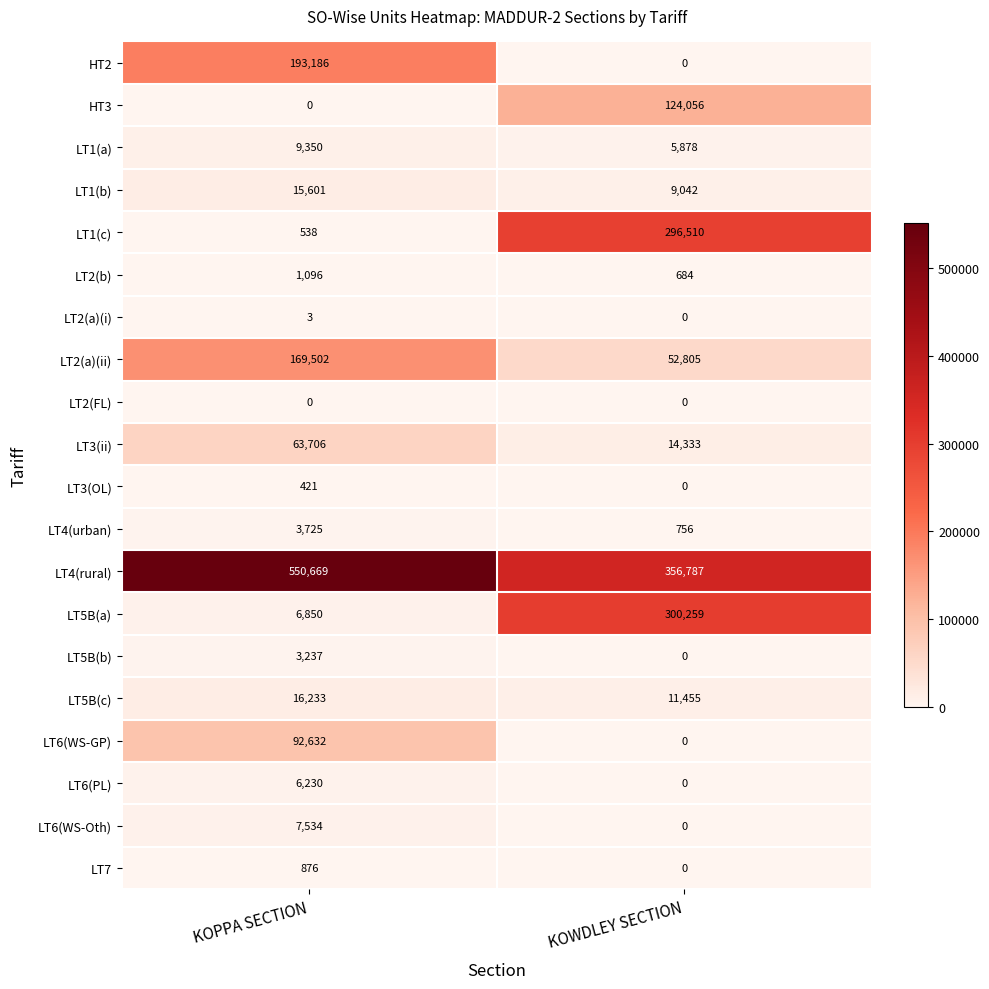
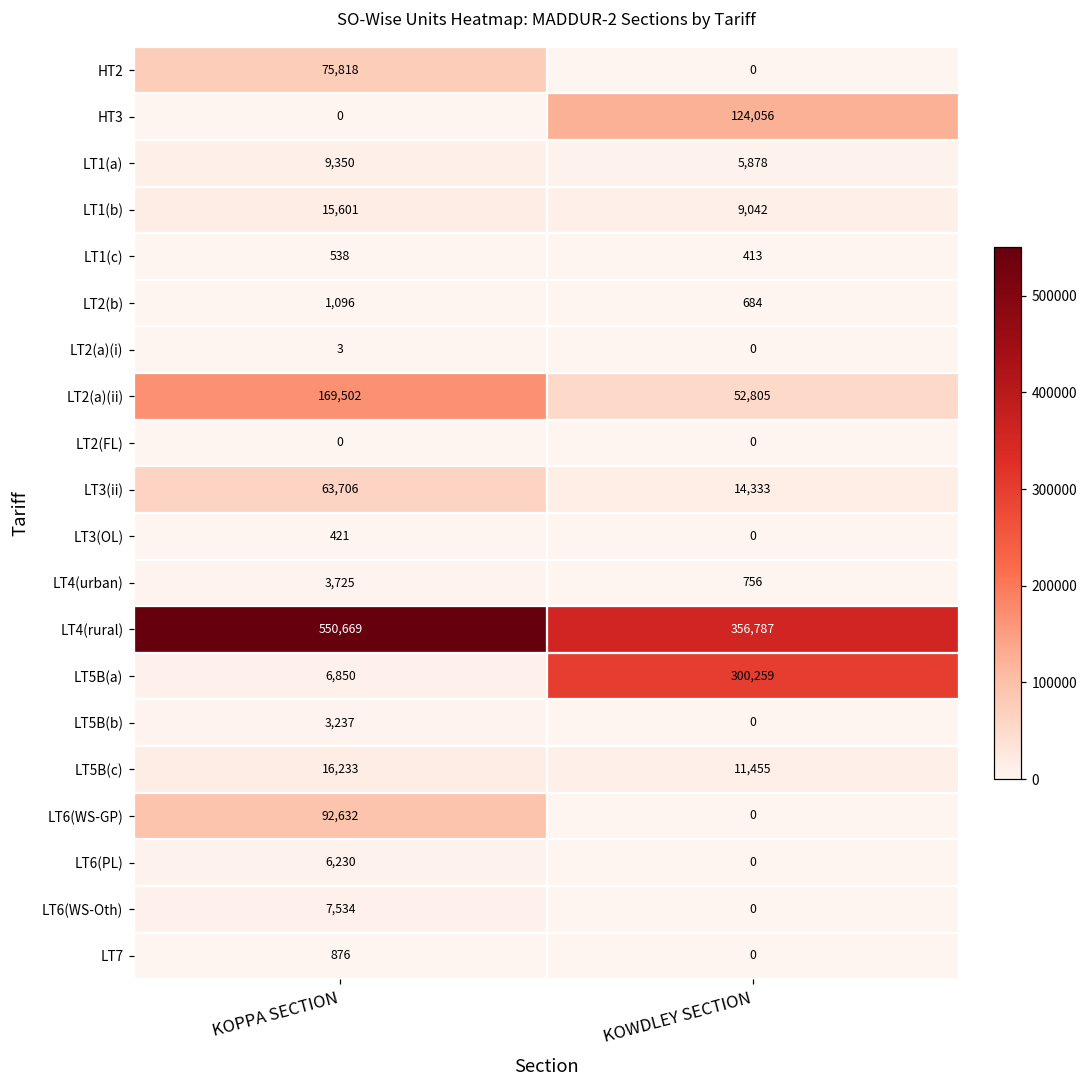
  {
    "HT2": {
-     "KOPPA SECTION": "193,186",
+     "KOPPA SECTION": "75,818",
      "KOWDLEY SECTION": "0"
    },
    "HT3": {
      "KOPPA SECTION": "0",
      "KOWDLEY SECTION": "124,056"
    },
    "LT1(a)": {
      "KOPPA SECTION": "9,350",
      "KOWDLEY SECTION": "5,878"
    },
    "LT1(b)": {
      "KOPPA SECTION": "15,601",
      "KOWDLEY SECTION": "9,042"
    },
    "LT1(c)": {
      "KOPPA SECTION": "538",
-     "KOWDLEY SECTION": "296,510"
+     "KOWDLEY SECTION": "413"
    },
    "LT2(b)": {
      "KOPPA SECTION": "1,096",
      "KOWDLEY SECTION": "684"
    },
    "LT2(a)(i)": {
      "KOPPA SECTION": "3",
      "KOWDLEY SECTION": "0"
    },
    "LT2(a)(ii)": {
      "KOPPA SECTION": "169,502",
      "KOWDLEY SECTION": "52,805"
    },
    "LT2(FL)": {
      "KOPPA SECTION": "0",
      "KOWDLEY SECTION": "0"
    },
    "LT3(ii)": {
      "KOPPA SECTION": "63,706",
      "KOWDLEY SECTION": "14,333"
    },
    "LT3(OL)": {
      "KOPPA SECTION": "421",
      "KOWDLEY SECTION": "0"
    },
    "LT4(urban)": {
      "KOPPA SECTION": "3,725",
      "KOWDLEY SECTION": "756"
    },
    "LT4(rural)": {
      "KOPPA SECTION": "550,669",
      "KOWDLEY SECTION": "356,787"
    },
    "LT5B(a)": {
      "KOPPA SECTION": "6,850",
      "KOWDLEY SECTION": "300,259"
    },
    "LT5B(b)": {
      "KOPPA SECTION": "3,237",
      "KOWDLEY SECTION": "0"
    },
    "LT5B(c)": {
      "KOPPA SECTION": "16,233",
      "KOWDLEY SECTION": "11,455"
    },
    "LT6(WS-GP)": {
      "KOPPA SECTION": "92,632",
      "KOWDLEY SECTION": "0"
    },
    "LT6(PL)": {
      "KOPPA SECTION": "6,230",
      "KOWDLEY SECTION": "0"
    },
    "LT6(WS-Oth)": {
      "KOPPA SECTION": "7,534",
      "KOWDLEY SECTION": "0"
    },
    "LT7": {
      "KOPPA SECTION": "876",
      "KOWDLEY SECTION": "0"
    }
  }
